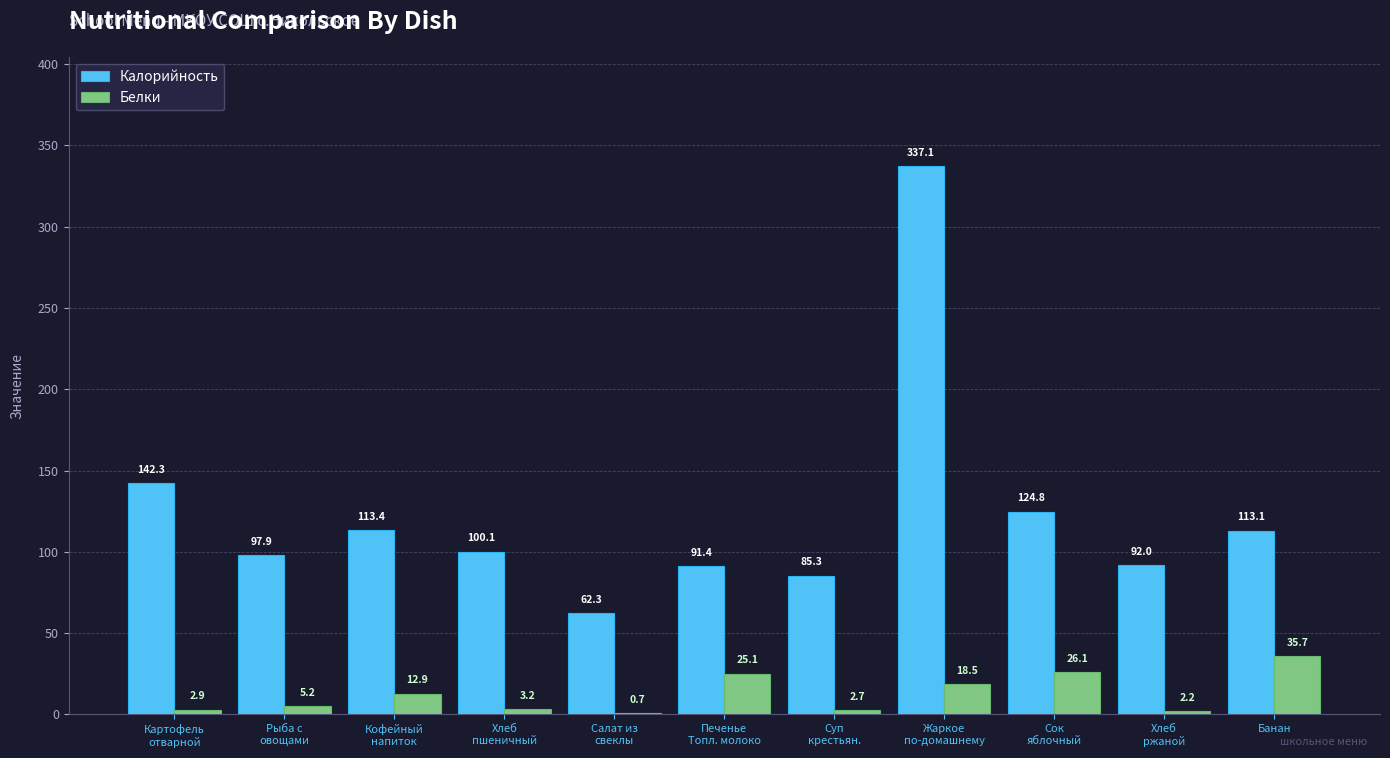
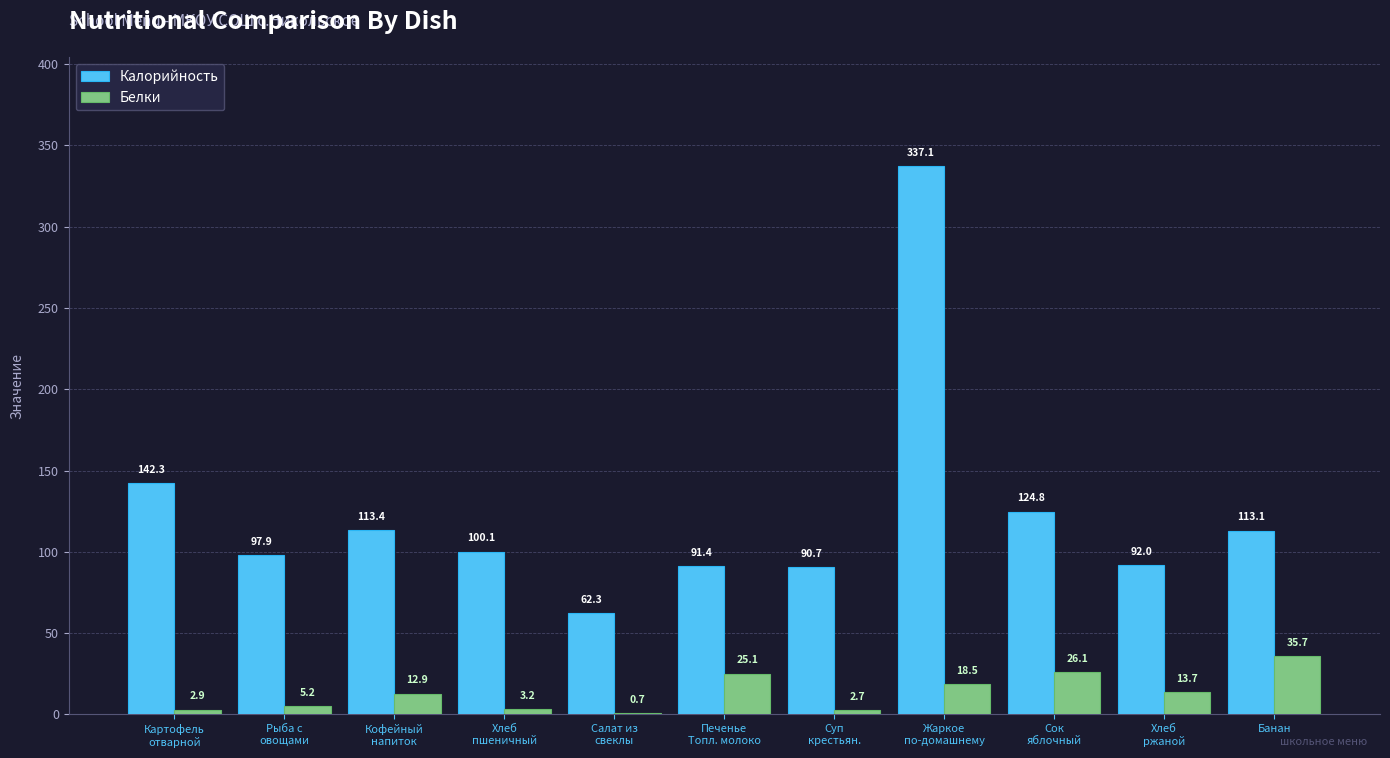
  {
    "Калорийность": {
      "Картофель отварной": 142.3,
      "Рыба с овощами": 97.9,
      "Кофейный напиток": 113.4,
      "Хлеб пшеничный": 100.1,
      "Салат из свеклы": 62.3,
      "Печенье Топл. молоко": 91.4,
-     "Суп крестьян.": 85.3,
+     "Суп крестьян.": 90.7,
      "Жаркое по-домашнему": 337.1,
      "Сок яблочный": 124.8,
      "Хлеб ржаной": 92.0,
      "Банан": 113.1
    },
    "Белки": {
      "Картофель отварной": 2.9,
      "Рыба с овощами": 5.2,
      "Кофейный напиток": 12.9,
      "Хлеб пшеничный": 3.2,
      "Салат из свеклы": 0.7,
      "Печенье Топл. молоко": 25.1,
      "Суп крестьян.": 2.7,
      "Жаркое по-домашнему": 18.5,
      "Сок яблочный": 26.1,
-     "Хлеб ржаной": 2.2,
+     "Хлеб ржаной": 13.7,
      "Банан": 35.7
    }
  }
